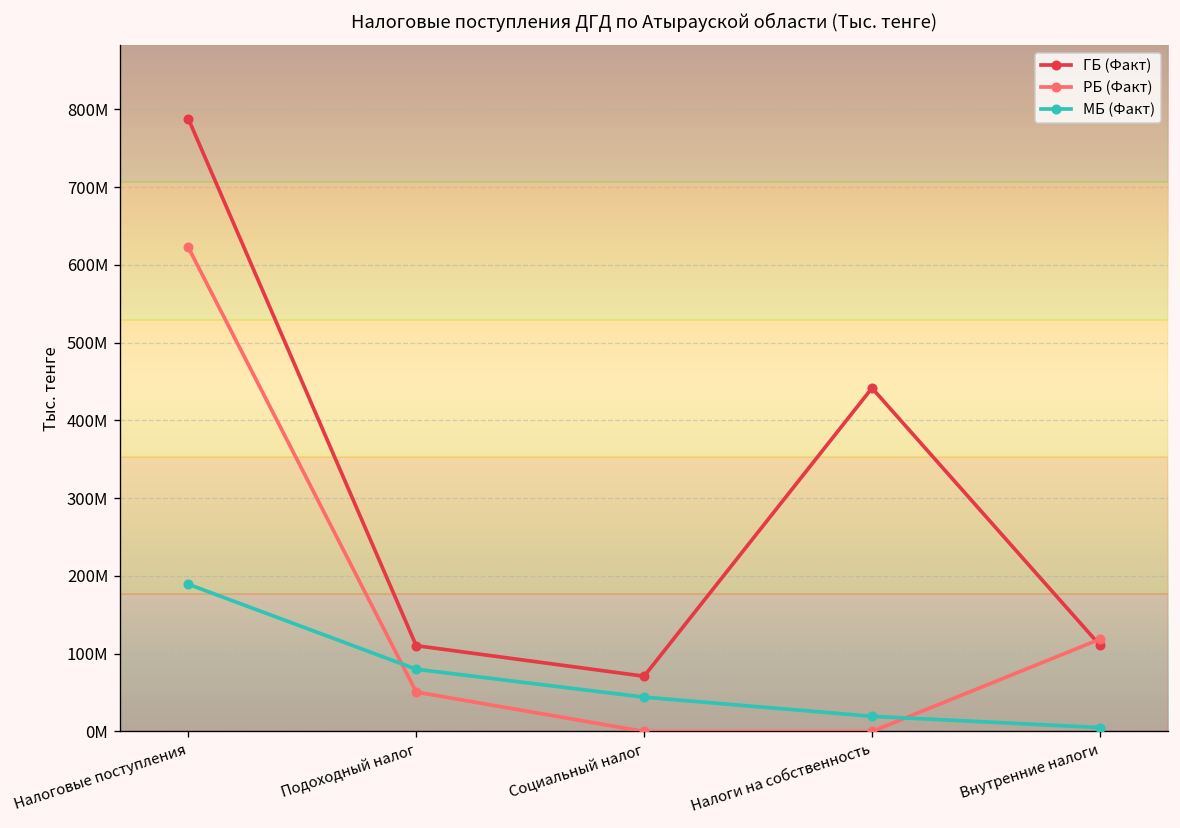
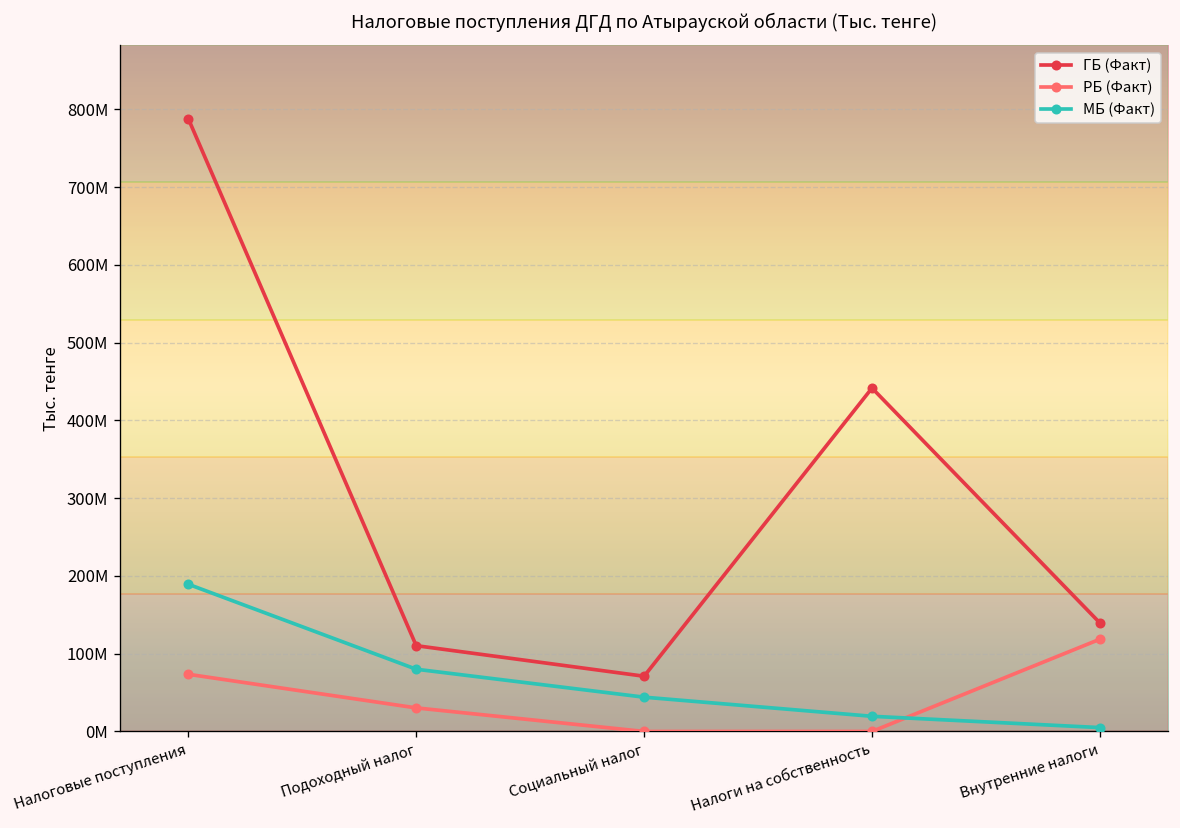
  {
    "ГБ (Факт)": {
      "Налоговые поступления": 790000000,
      "Подоходный налог": 110000000,
      "Социальный налог": 70000000,
      "Налоги на собственность": 440000000,
-     "Внутренние налоги": 110000000
+     "Внутренние налоги": 140000000
    },
    "РБ (Факт)": {
-     "Налоговые поступления": 620000000,
-     "Подоходный налог": 50000000,
+     "Налоговые поступления": 70000000,
+     "Подоходный налог": 30000000,
      "Социальный налог": 0,
      "Налоги на собственность": 0,
      "Внутренние налоги": 120000000
    },
    "МБ (Факт)": {
      "Налоговые поступления": 190000000,
      "Подоходный налог": 80000000,
      "Социальный налог": 40000000,
      "Налоги на собственность": 20000000,
      "Внутренние налоги": 0
    }
  }
